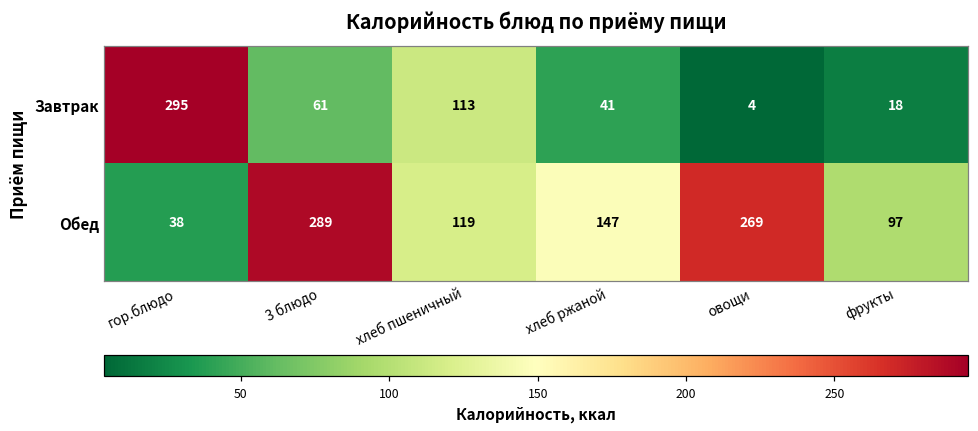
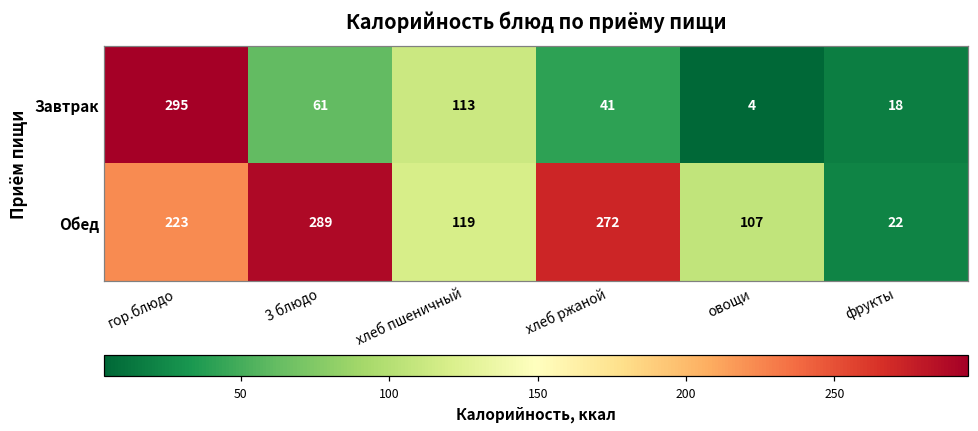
  {
    "Завтрак": {
      "гор.блюдо": 295,
      "3 блюдо": 61,
      "хлеб пшеничный": 113,
      "хлеб ржаной": 41,
      "овощи": 4,
      "фрукты": 18
    },
    "Обед": {
-     "гор.блюдо": 38,
+     "гор.блюдо": 223,
      "3 блюдо": 289,
      "хлеб пшеничный": 119,
-     "хлеб ржаной": 147,
-     "овощи": 269,
-     "фрукты": 97
+     "хлеб ржаной": 272,
+     "овощи": 107,
+     "фрукты": 22
    }
  }
